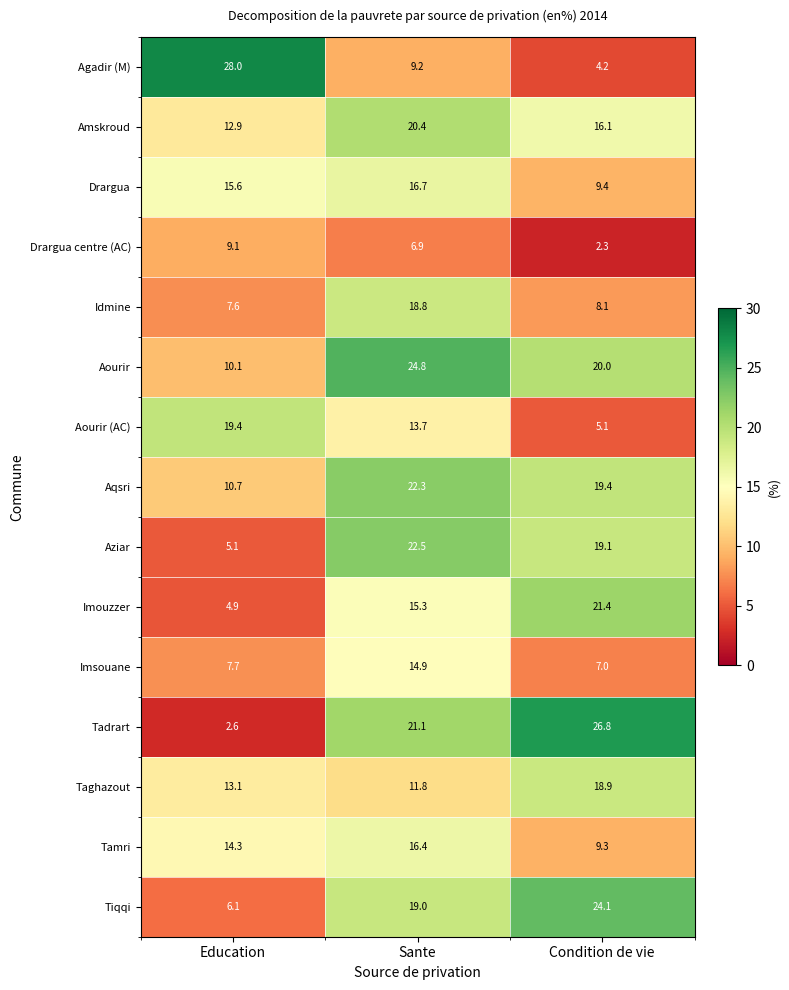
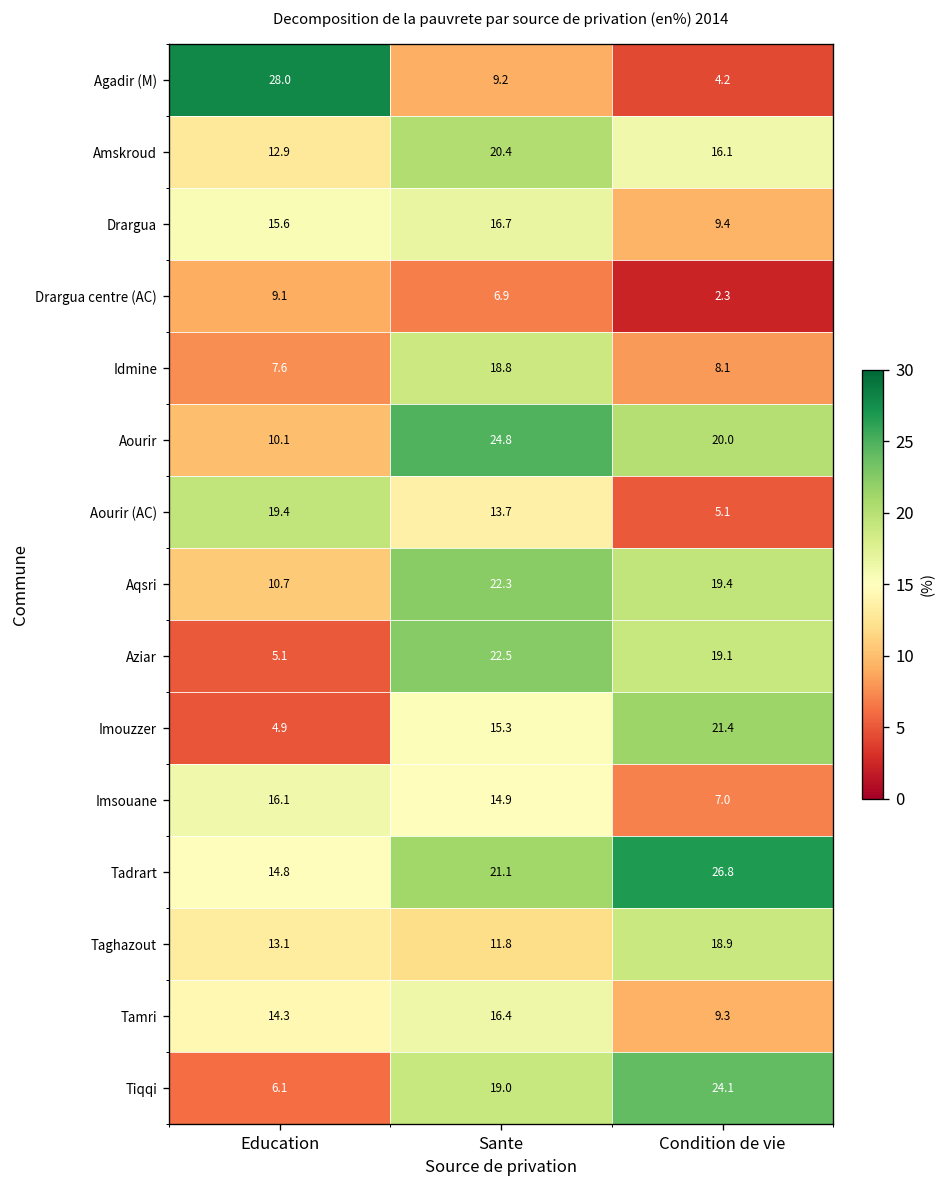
  {
    "Agadir (M)": {
      "Education": 28.0,
      "Sante": 9.2,
      "Condition de vie": 4.2
    },
    "Amskroud": {
      "Education": 12.9,
      "Sante": 20.4,
      "Condition de vie": 16.1
    },
    "Drargua": {
      "Education": 15.6,
      "Sante": 16.7,
      "Condition de vie": 9.4
    },
    "Drargua centre (AC)": {
      "Education": 9.1,
      "Sante": 6.9,
      "Condition de vie": 2.3
    },
    "Idmine": {
      "Education": 7.6,
      "Sante": 18.8,
      "Condition de vie": 8.1
    },
    "Aourir": {
      "Education": 10.1,
      "Sante": 24.8,
      "Condition de vie": 20.0
    },
    "Aourir (AC)": {
      "Education": 19.4,
      "Sante": 13.7,
      "Condition de vie": 5.1
    },
    "Aqsri": {
      "Education": 10.7,
      "Sante": 22.3,
      "Condition de vie": 19.4
    },
    "Aziar": {
      "Education": 5.1,
      "Sante": 22.5,
      "Condition de vie": 19.1
    },
    "Imouzzer": {
      "Education": 4.9,
      "Sante": 15.3,
      "Condition de vie": 21.4
    },
    "Imsouane": {
-     "Education": 7.7,
+     "Education": 16.1,
      "Sante": 14.9,
      "Condition de vie": 7.0
    },
    "Tadrart": {
-     "Education": 2.6,
+     "Education": 14.8,
      "Sante": 21.1,
      "Condition de vie": 26.8
    },
    "Taghazout": {
      "Education": 13.1,
      "Sante": 11.8,
      "Condition de vie": 18.9
    },
    "Tamri": {
      "Education": 14.3,
      "Sante": 16.4,
      "Condition de vie": 9.3
    },
    "Tiqqi": {
      "Education": 6.1,
      "Sante": 19.0,
      "Condition de vie": 24.1
    }
  }
